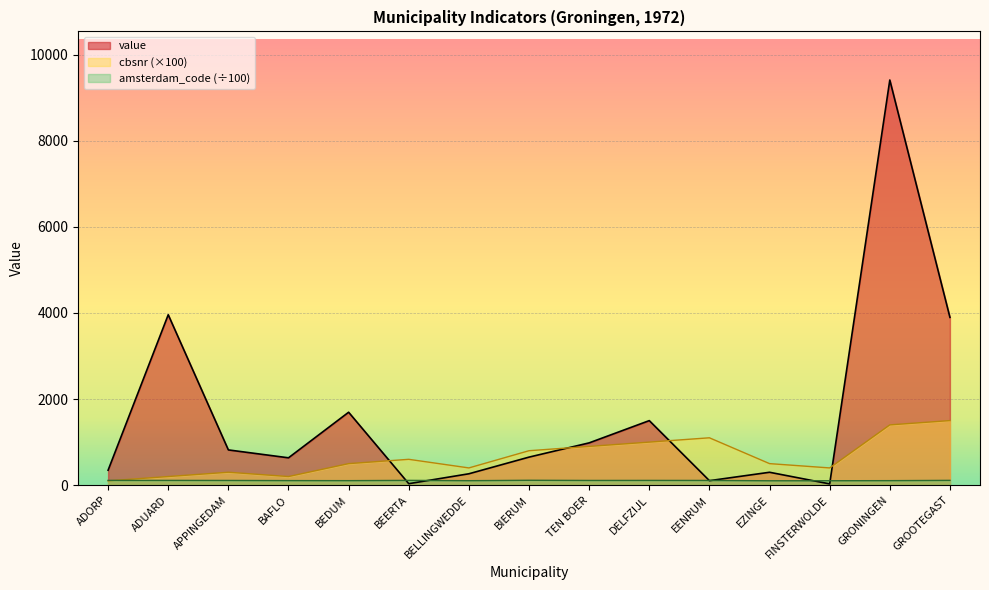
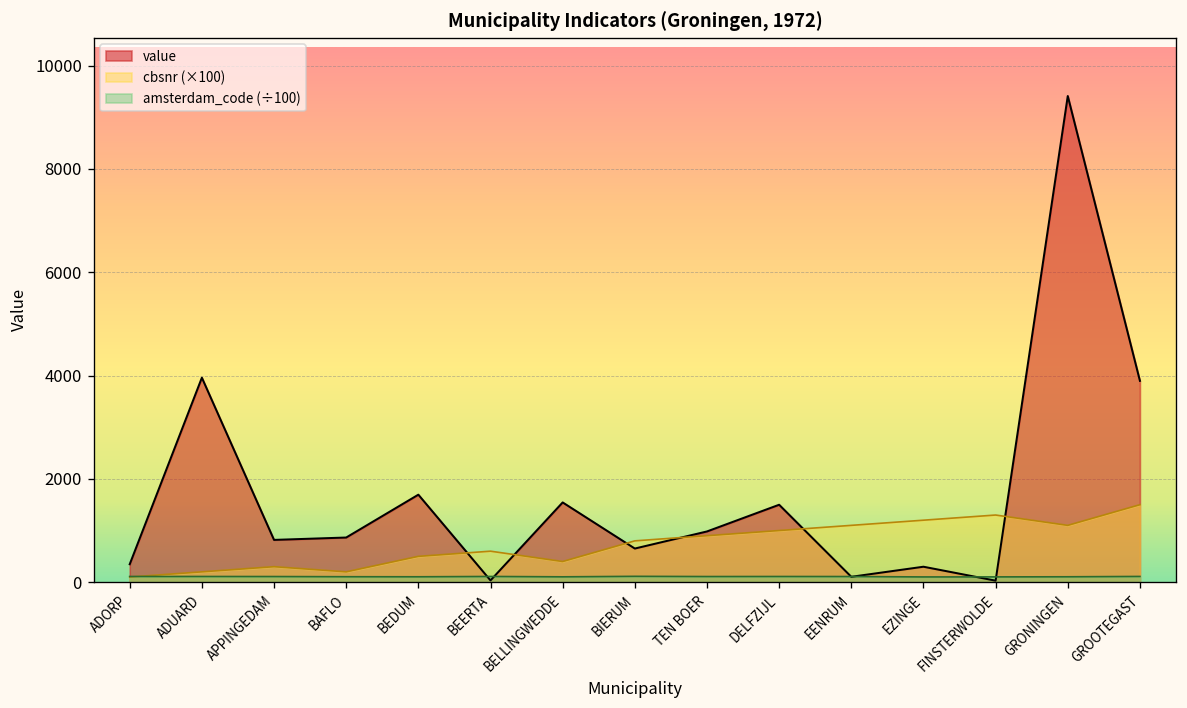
  {
    "value": {
      "ADORP": 300,
      "ADUARD": 4000,
      "APPINGEDAM": 800,
-     "BAFLO": 600,
+     "BAFLO": 900,
      "BEDUM": 1700,
      "BEERTA": 0,
-     "BELLINGWEDDE": 300,
+     "BELLINGWEDDE": 1500,
      "BIERUM": 700,
      "TEN BOER": 1000,
      "DELFZIJL": 1500,
      "EZINGE": 300,
      "FINSTERWOLDE": 0,
      "GRONINGEN": 9400,
      "GROOTEGAST": 3900
    },
    "cbsnr (×100)": {
      "ADUARD": 200,
      "APPINGEDAM": 300,
      "BAFLO": 200,
      "BEDUM": 500,
      "BEERTA": 600,
      "BELLINGWEDDE": 400,
      "BIERUM": 800,
      "TEN BOER": 900,
      "DELFZIJL": 1000,
      "EENRUM": 1100,
-     "EZINGE": 500,
-     "FINSTERWOLDE": 400,
-     "GRONINGEN": 1400,
+     "EZINGE": 1200,
+     "FINSTERWOLDE": 1300,
+     "GRONINGEN": 1100,
      "GROOTEGAST": 1500
    },
    "amsterdam_code (÷100)": {
      "ADUARD": 100,
      "APPINGEDAM": 100,
      "BAFLO": 100,
      "BEDUM": 100,
      "BEERTA": 100,
      "BELLINGWEDDE": 100,
      "BIERUM": 100,
      "TEN BOER": 100,
      "DELFZIJL": 100,
      "EZINGE": 100,
      "FINSTERWOLDE": 100,
      "GRONINGEN": 100,
      "GROOTEGAST": 100
    }
  }
